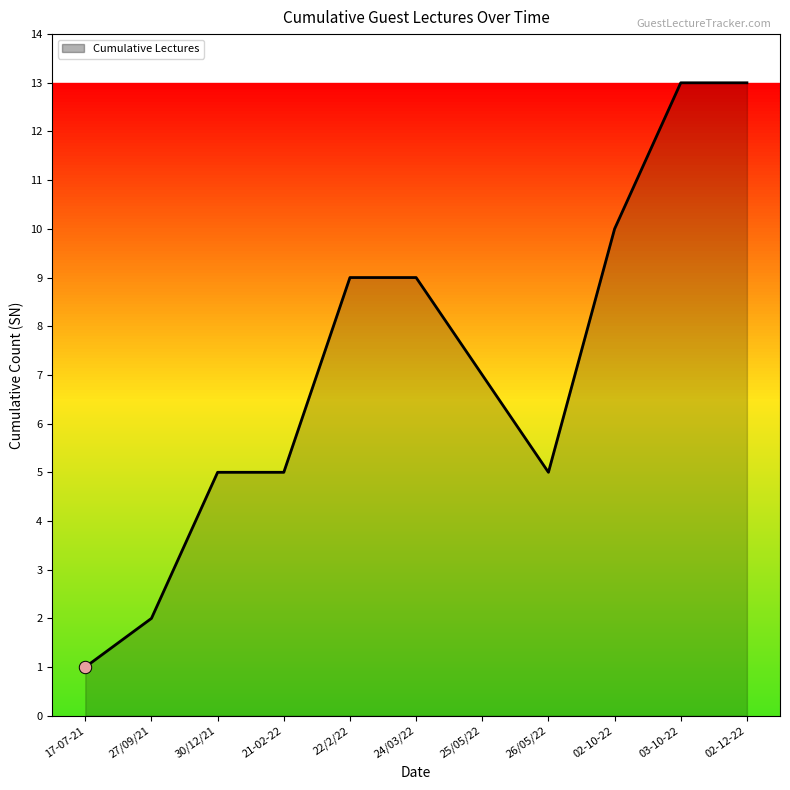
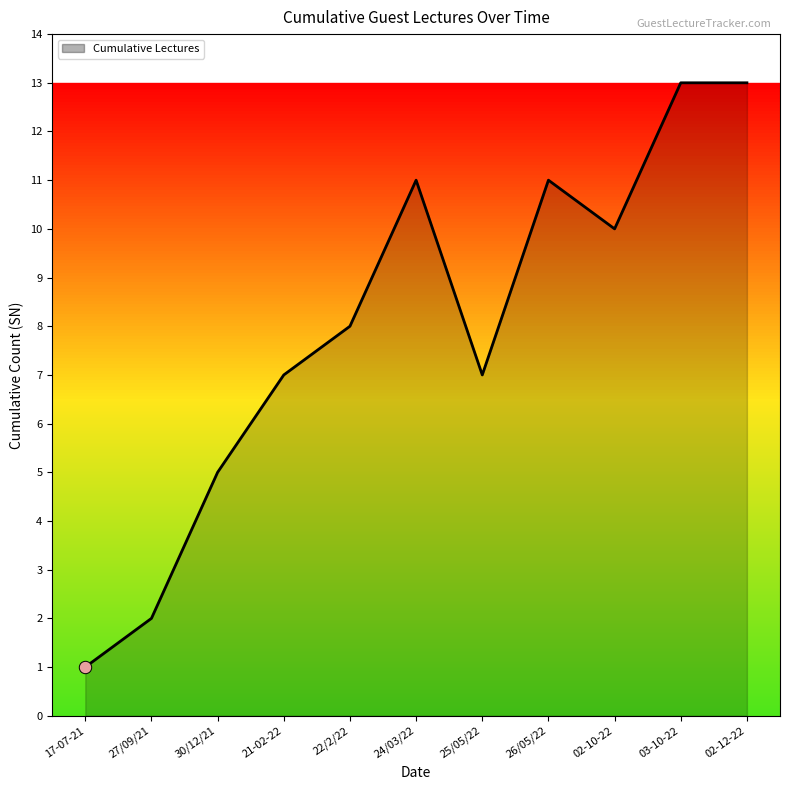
  {
    "Cumulative Lectures": {
      "27/09/21": 2,
      "30/12/21": 5,
-     "21-02-22": 5,
-     "22/2/22": 9,
-     "24/03/22": 9,
+     "21-02-22": 7,
+     "22/2/22": 8,
+     "24/03/22": 11,
      "25/05/22": 7,
-     "26/05/22": 5,
+     "26/05/22": 11,
      "02-10-22": 10,
      "03-10-22": 13,
      "02-12-22": 13
    }
  }
